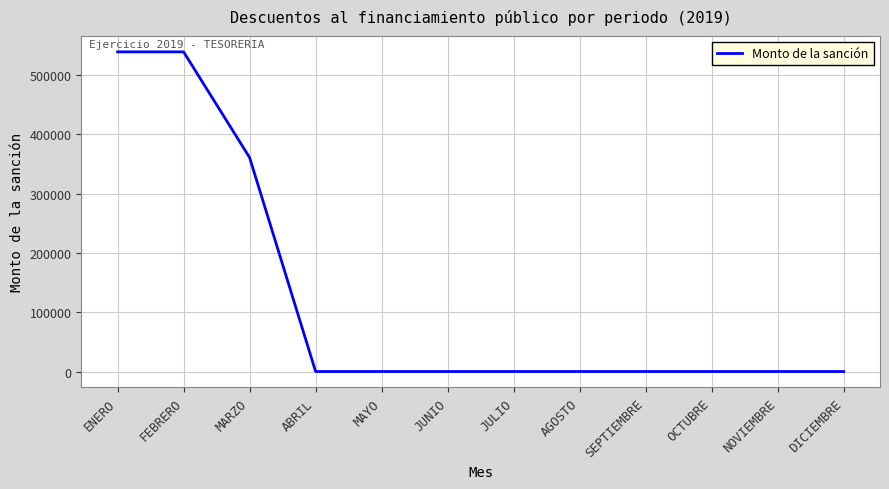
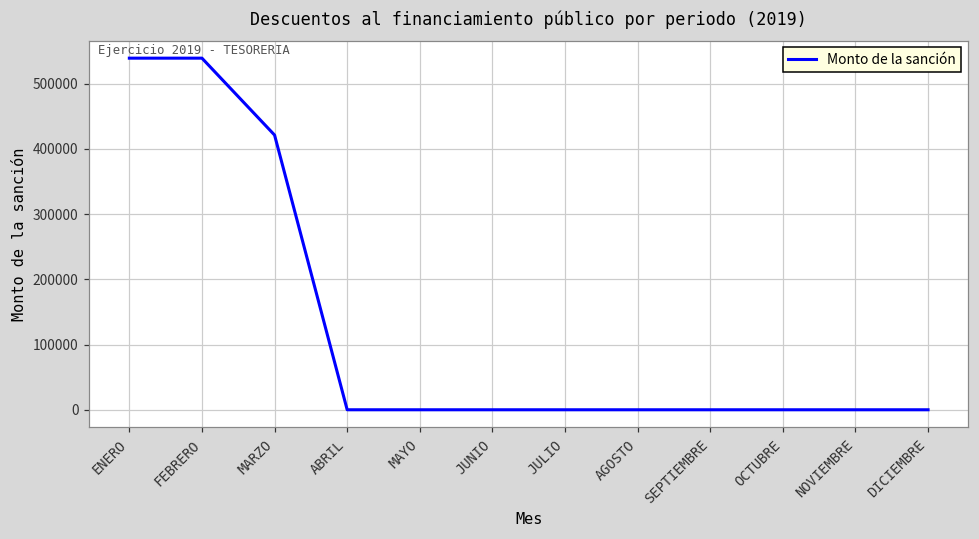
  {
-   "MARZO": 360000,
+   "MARZO": 420000,
    "ABRIL": 0,
    "MAYO": 0,
    "JUNIO": 0,
    "JULIO": 0,
    "AGOSTO": 0,
    "SEPTIEMBRE": 0,
    "OCTUBRE": 0,
    "NOVIEMBRE": 0,
    "DICIEMBRE": 0
  }
